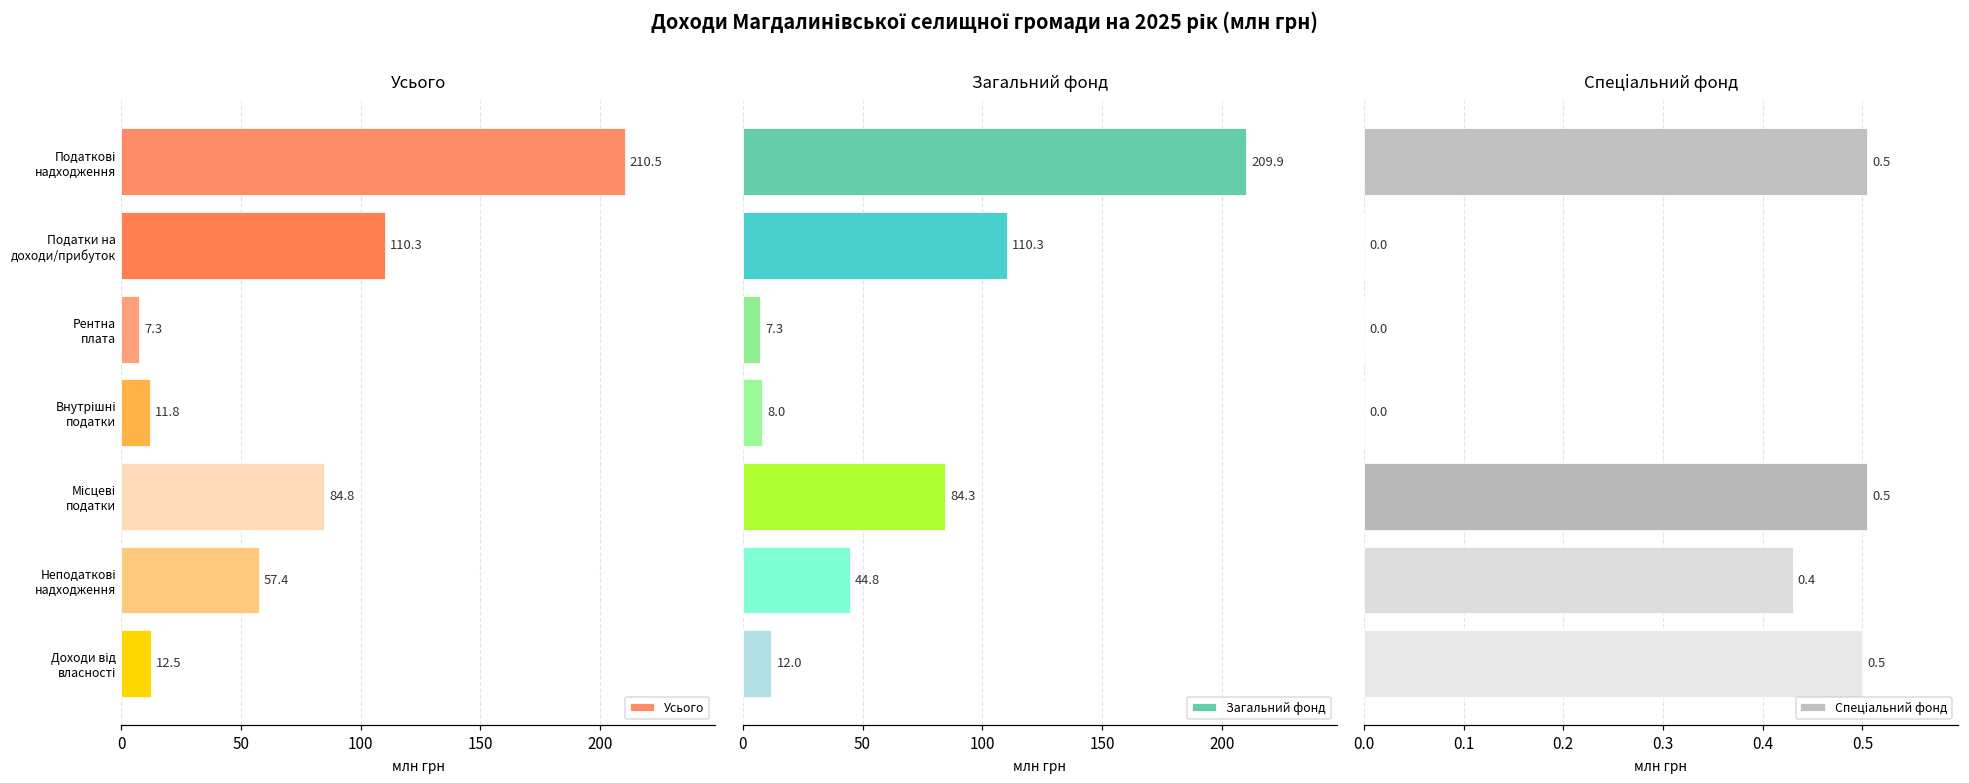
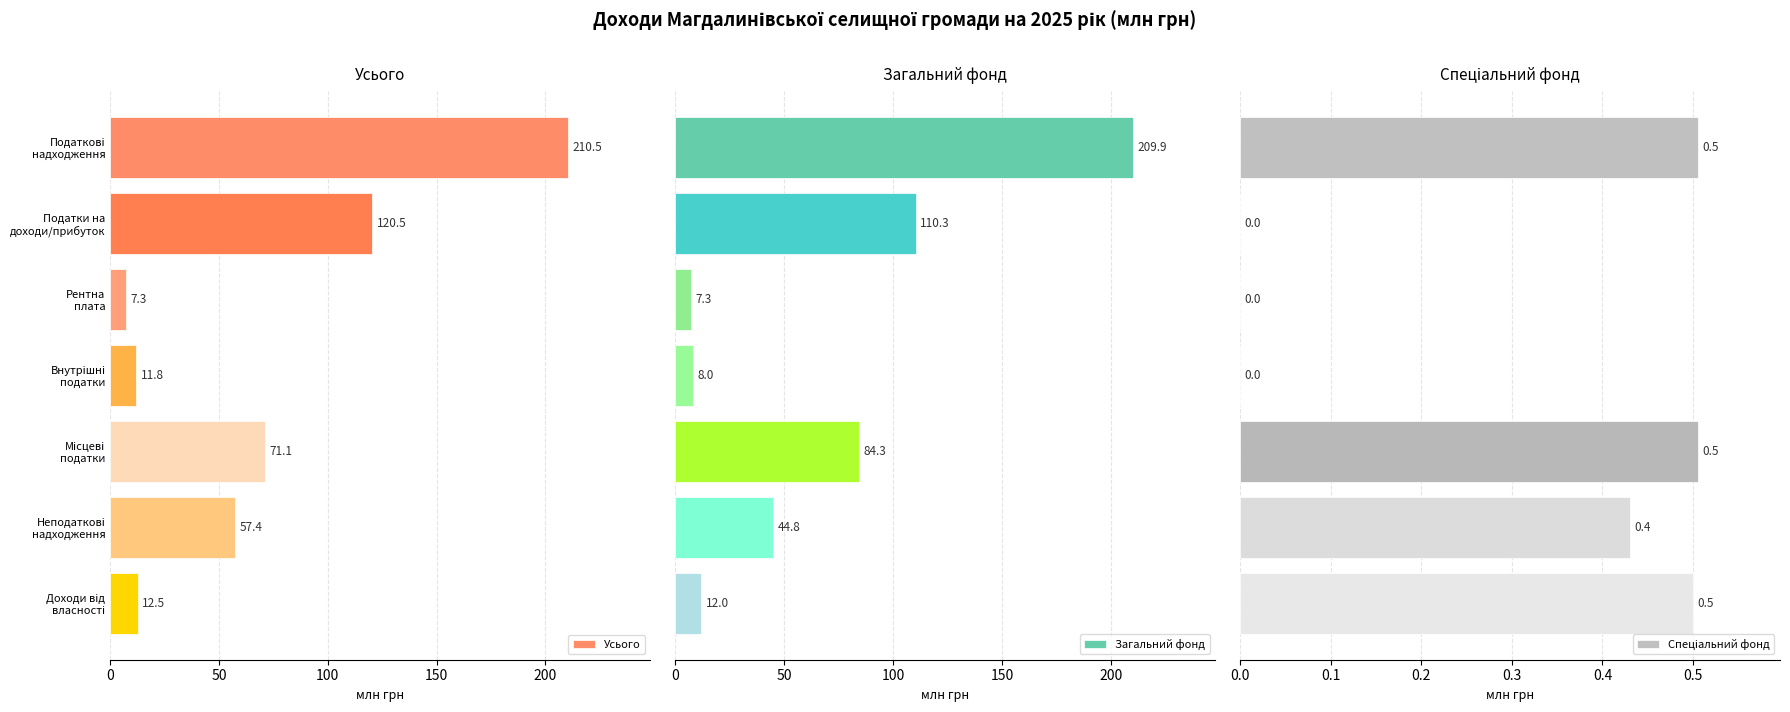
  {
    "Усього": {
      "Податкові надходження": 210.5,
-     "Податки на доходи/прибуток": 110.3,
+     "Податки на доходи/прибуток": 120.5,
      "Рентна плата": 7.3,
      "Внутрішні податки": 11.8,
-     "Місцеві податки": 84.8,
+     "Місцеві податки": 71.1,
      "Неподаткові надходження": 57.4,
      "Доходи від власності": 12.5
    }
  }
